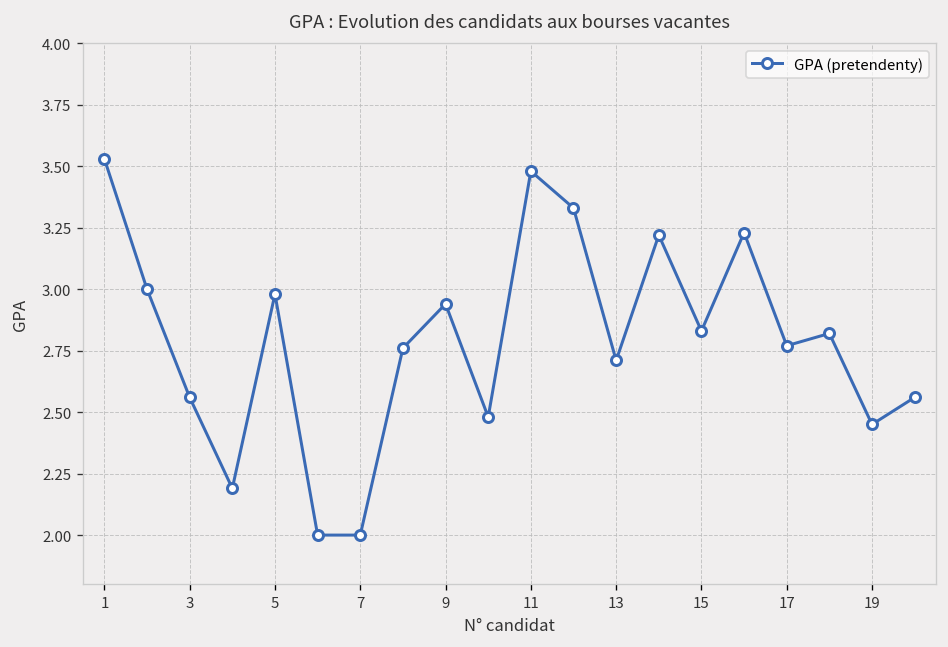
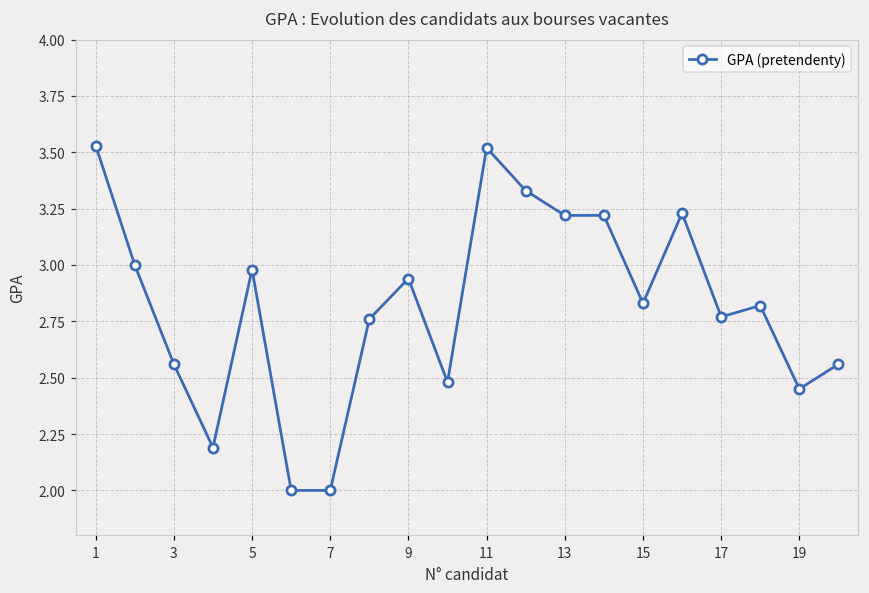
  {
    "1": 3.53,
    "3": 2.56,
    "5": 2.98,
    "7": 2.00,
    "9": 2.94,
-   "11": 3.48,
-   "13": 2.71,
+   "11": 3.52,
+   "13": 3.22,
    "15": 2.83,
    "17": 2.77,
    "19": 2.45
  }
